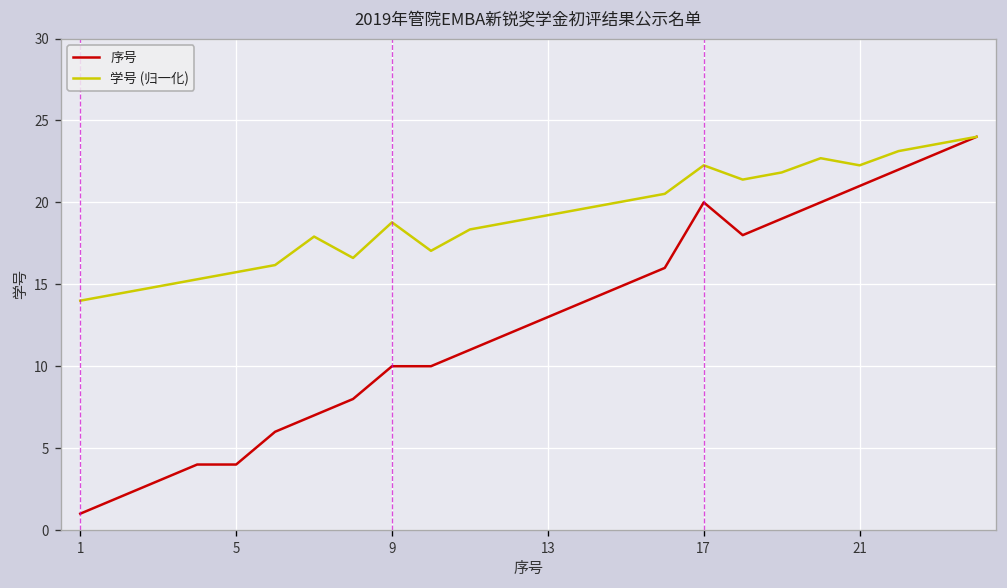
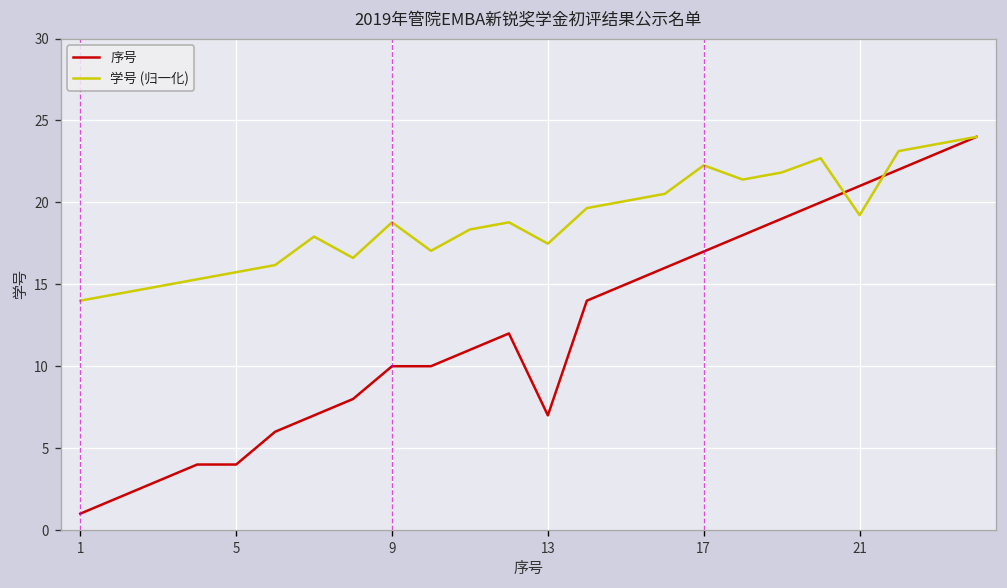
  {
    "序号": {
      "1": 1,
      "5": 4,
      "9": 10,
-     "13": 13,
-     "17": 20,
+     "13": 7,
+     "17": 17,
      "21": 21
    },
    "学号 (归一化)": {
      "1": 14.0,
      "5": 15.7,
      "9": 18.8,
-     "13": 19.2,
+     "13": 17.5,
      "17": 22.3,
-     "21": 22.3
+     "21": 19.2
    }
  }
